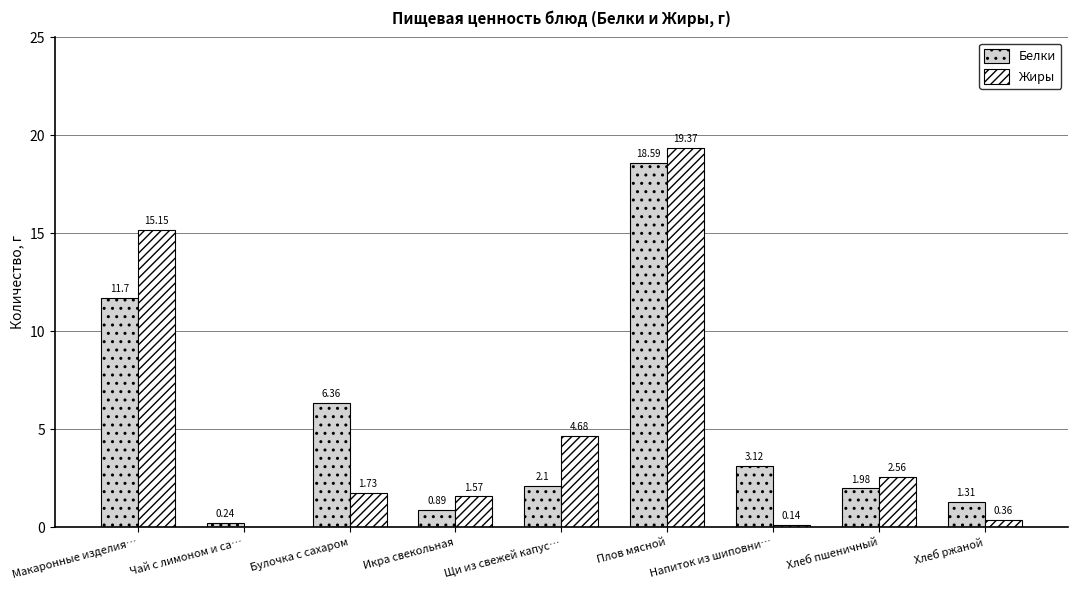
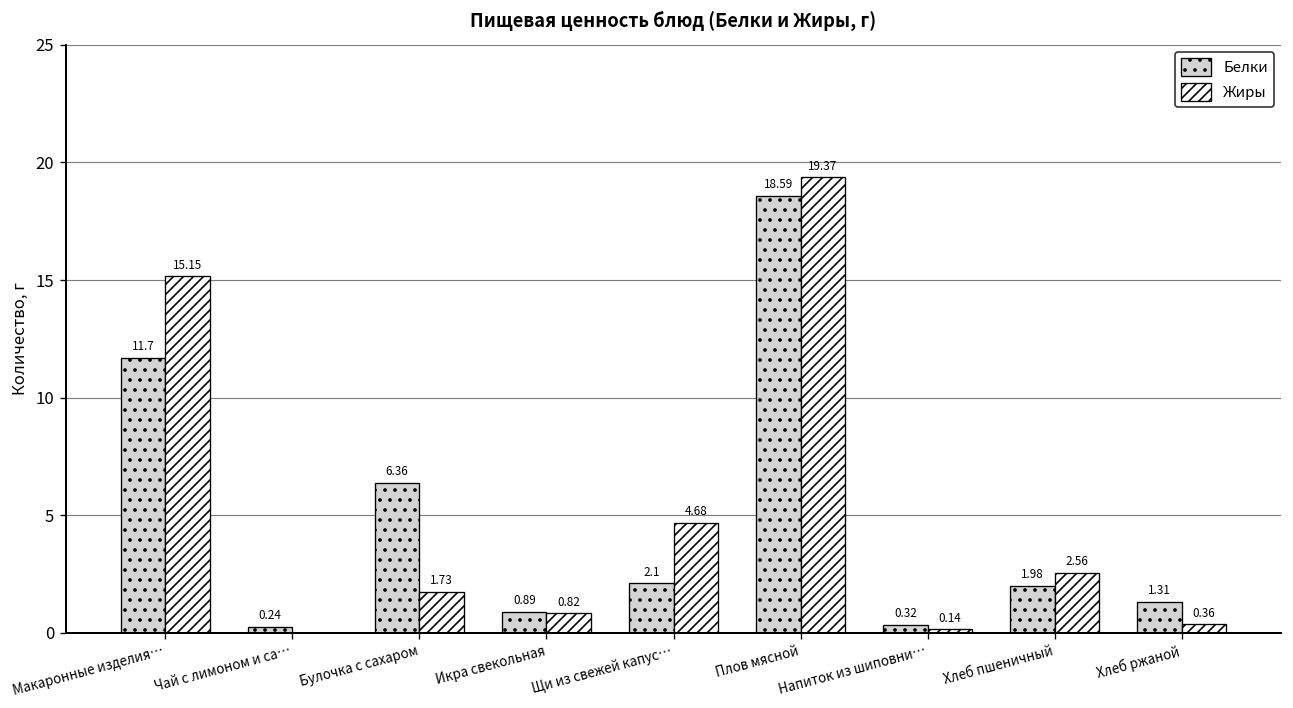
  {
    "Белки": {
      "Макаронные изделия…": 11.7,
      "Чай с лимоном и са…": 0.24,
      "Булочка с сахаром": 6.36,
      "Икра свекольная": 0.89,
      "Щи из свежей капус…": 2.1,
      "Плов мясной": 18.59,
-     "Напиток из шиповни…": 3.12,
+     "Напиток из шиповни…": 0.32,
      "Хлеб пшеничный": 1.98,
      "Хлеб ржаной": 1.31
    },
    "Жиры": {
      "Макаронные изделия…": 15.15,
      "Булочка с сахаром": 1.73,
-     "Икра свекольная": 1.57,
+     "Икра свекольная": 0.82,
      "Щи из свежей капус…": 4.68,
      "Плов мясной": 19.37,
      "Напиток из шиповни…": 0.14,
      "Хлеб пшеничный": 2.56,
      "Хлеб ржаной": 0.36
    }
  }
